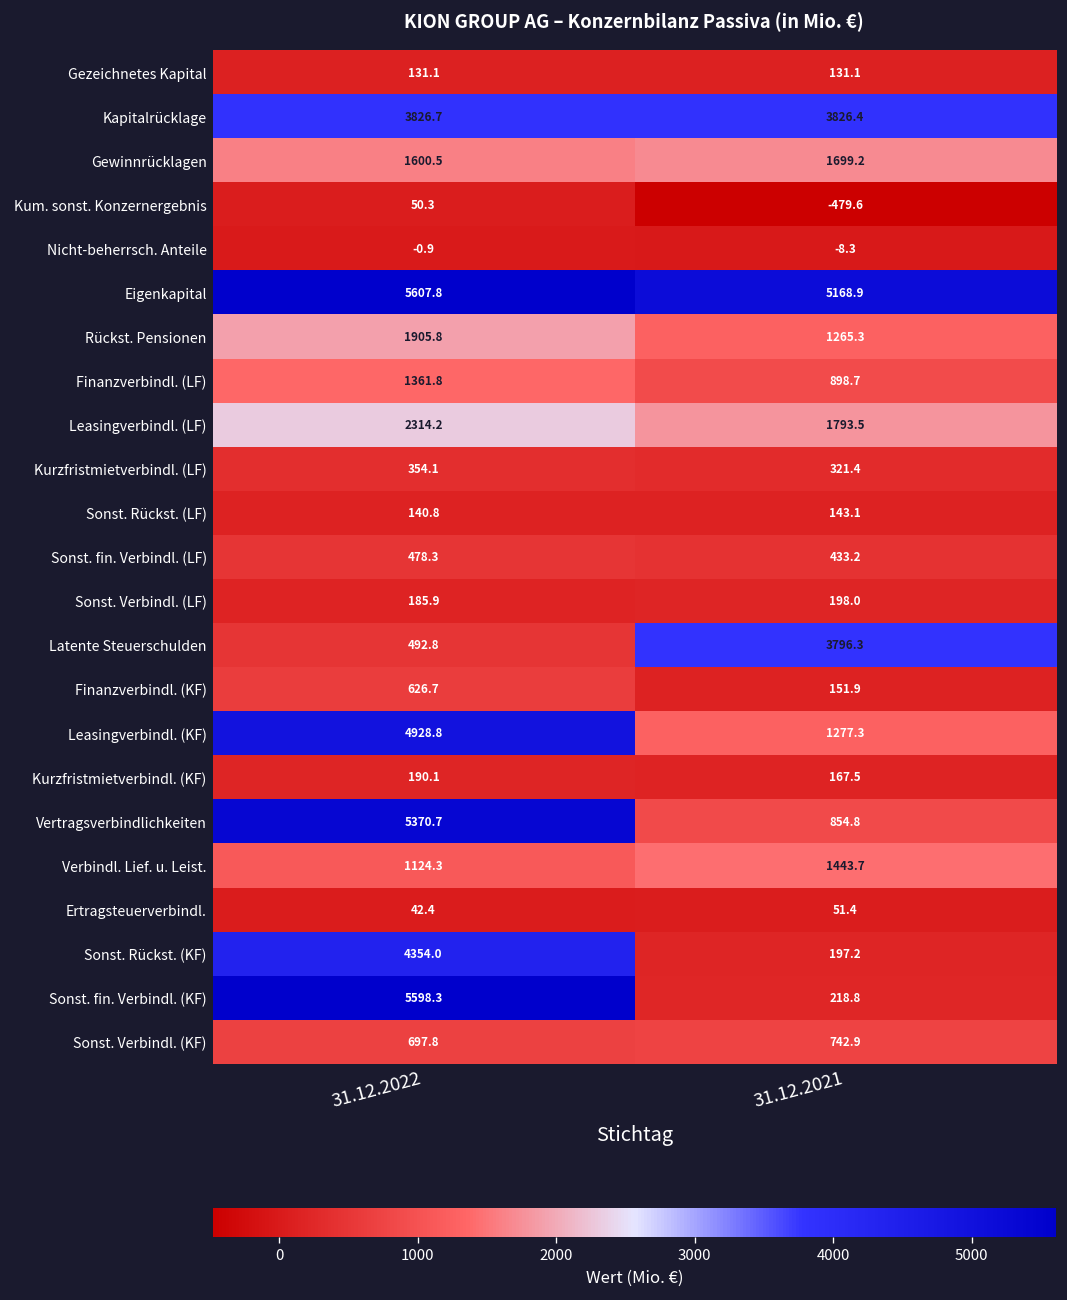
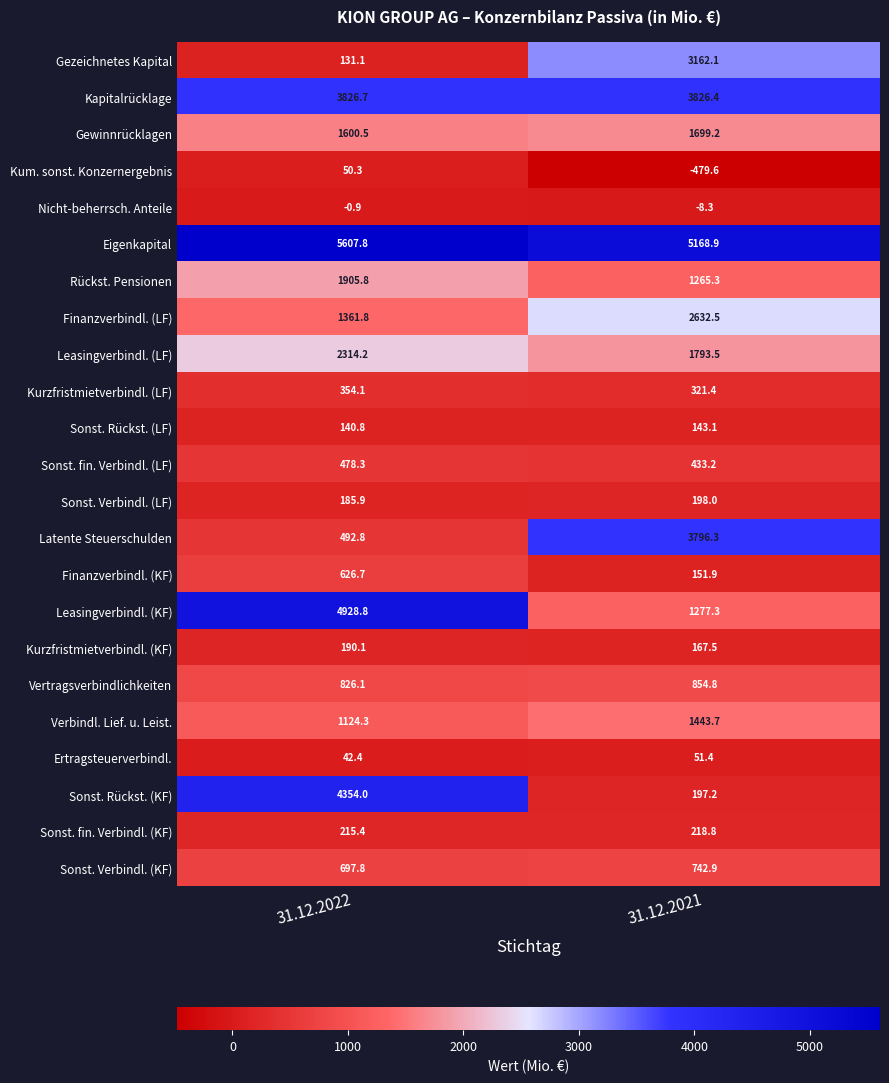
  {
    "Gezeichnetes Kapital": {
      "31.12.2022": 131.1,
-     "31.12.2021": 131.1
+     "31.12.2021": 3162.1
    },
    "Kapitalrücklage": {
      "31.12.2022": 3826.7,
      "31.12.2021": 3826.4
    },
    "Gewinnrücklagen": {
      "31.12.2022": 1600.5,
      "31.12.2021": 1699.2
    },
    "Kum. sonst. Konzernergebnis": {
      "31.12.2022": 50.3,
      "31.12.2021": -479.6
    },
    "Nicht-beherrsch. Anteile": {
      "31.12.2022": -0.9,
      "31.12.2021": -8.3
    },
    "Eigenkapital": {
      "31.12.2022": 5607.8,
      "31.12.2021": 5168.9
    },
    "Rückst. Pensionen": {
      "31.12.2022": 1905.8,
      "31.12.2021": 1265.3
    },
    "Finanzverbindl. (LF)": {
      "31.12.2022": 1361.8,
-     "31.12.2021": 898.7
+     "31.12.2021": 2632.5
    },
    "Leasingverbindl. (LF)": {
      "31.12.2022": 2314.2,
      "31.12.2021": 1793.5
    },
    "Kurzfristmietverbindl. (LF)": {
      "31.12.2022": 354.1,
      "31.12.2021": 321.4
    },
    "Sonst. Rückst. (LF)": {
      "31.12.2022": 140.8,
      "31.12.2021": 143.1
    },
    "Sonst. fin. Verbindl. (LF)": {
      "31.12.2022": 478.3,
      "31.12.2021": 433.2
    },
    "Sonst. Verbindl. (LF)": {
      "31.12.2022": 185.9,
      "31.12.2021": 198.0
    },
    "Latente Steuerschulden": {
      "31.12.2022": 492.8,
      "31.12.2021": 3796.3
    },
    "Finanzverbindl. (KF)": {
      "31.12.2022": 626.7,
      "31.12.2021": 151.9
    },
    "Leasingverbindl. (KF)": {
      "31.12.2022": 4928.8,
      "31.12.2021": 1277.3
    },
    "Kurzfristmietverbindl. (KF)": {
      "31.12.2022": 190.1,
      "31.12.2021": 167.5
    },
    "Vertragsverbindlichkeiten": {
-     "31.12.2022": 5370.7,
+     "31.12.2022": 826.1,
      "31.12.2021": 854.8
    },
    "Verbindl. Lief. u. Leist.": {
      "31.12.2022": 1124.3,
      "31.12.2021": 1443.7
    },
    "Ertragsteuerverbindl.": {
      "31.12.2022": 42.4,
      "31.12.2021": 51.4
    },
    "Sonst. Rückst. (KF)": {
      "31.12.2022": 4354.0,
      "31.12.2021": 197.2
    },
    "Sonst. fin. Verbindl. (KF)": {
-     "31.12.2022": 5598.3,
+     "31.12.2022": 215.4,
      "31.12.2021": 218.8
    },
    "Sonst. Verbindl. (KF)": {
      "31.12.2022": 697.8,
      "31.12.2021": 742.9
    }
  }
